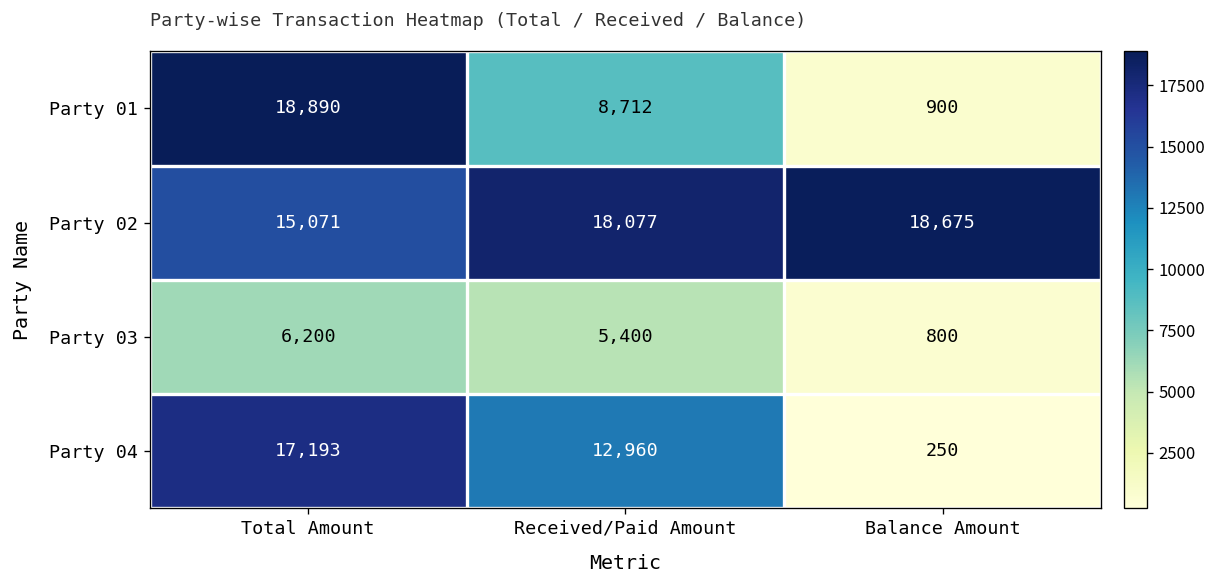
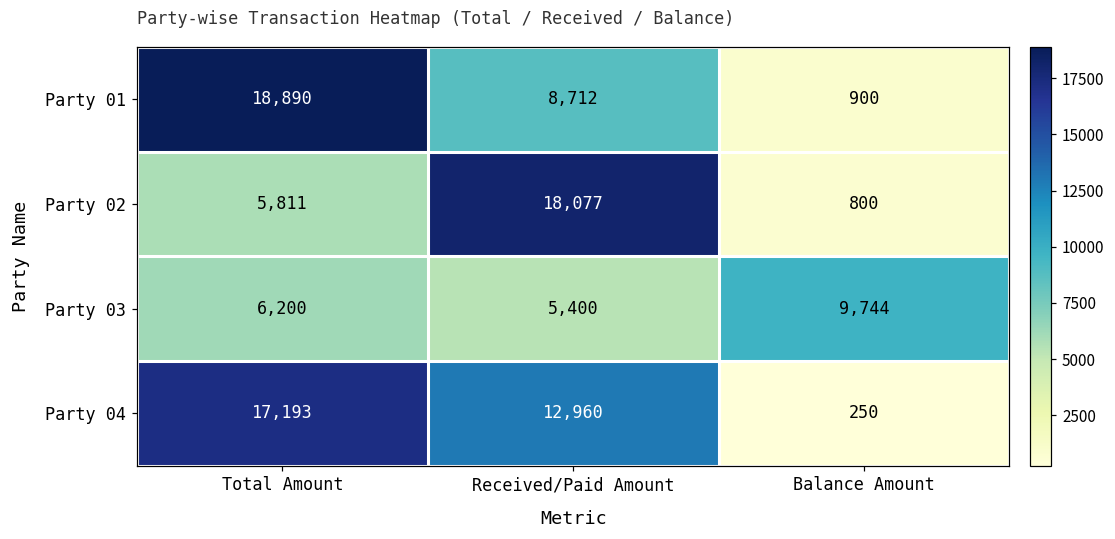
  {
    "Party 01": {
      "Total Amount": "18,890",
      "Received/Paid Amount": "8,712",
      "Balance Amount": "900"
    },
    "Party 02": {
-     "Total Amount": "15,071",
+     "Total Amount": "5,811",
      "Received/Paid Amount": "18,077",
-     "Balance Amount": "18,675"
+     "Balance Amount": "800"
    },
    "Party 03": {
      "Total Amount": "6,200",
      "Received/Paid Amount": "5,400",
-     "Balance Amount": "800"
+     "Balance Amount": "9,744"
    },
    "Party 04": {
      "Total Amount": "17,193",
      "Received/Paid Amount": "12,960",
      "Balance Amount": "250"
    }
  }
